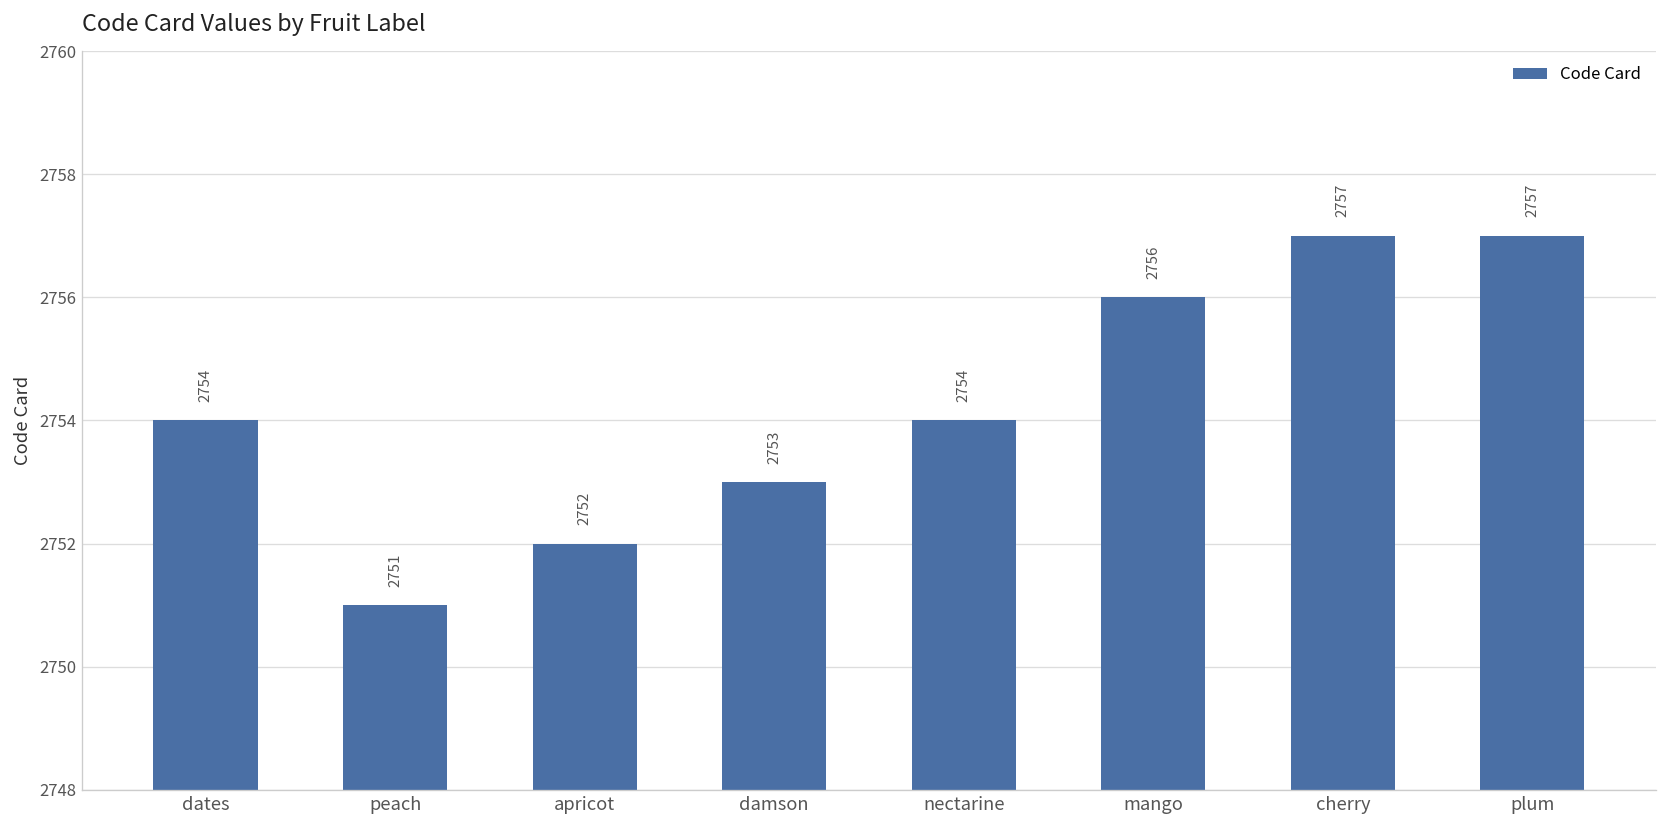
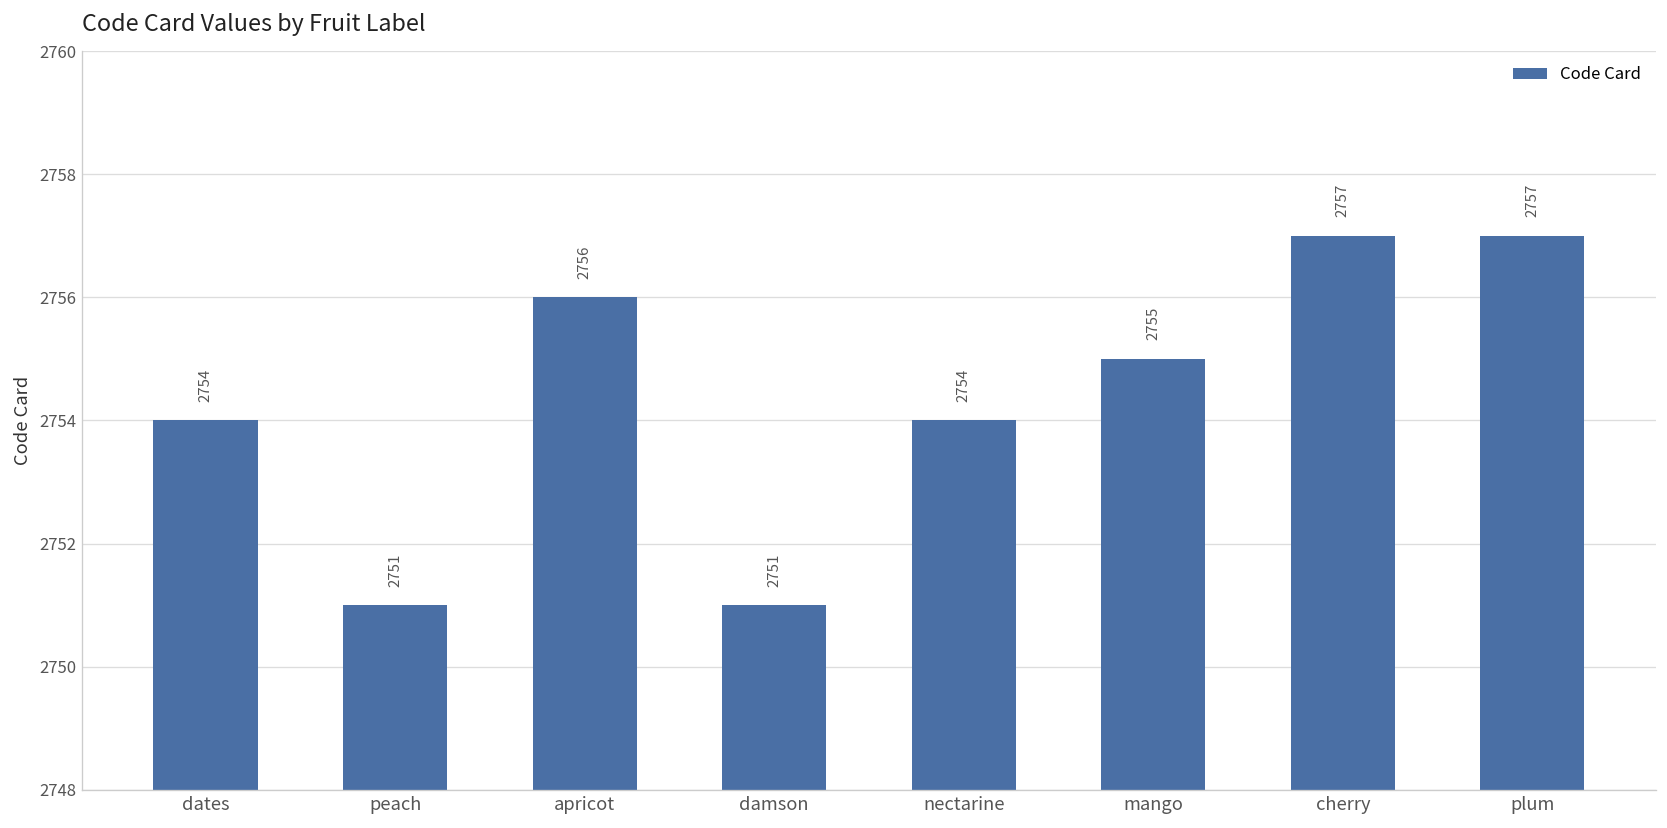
  {
    "dates": 2754,
    "peach": 2751,
-   "apricot": 2752,
-   "damson": 2753,
+   "apricot": 2756,
+   "damson": 2751,
    "nectarine": 2754,
-   "mango": 2756,
+   "mango": 2755,
    "cherry": 2757,
    "plum": 2757
  }
